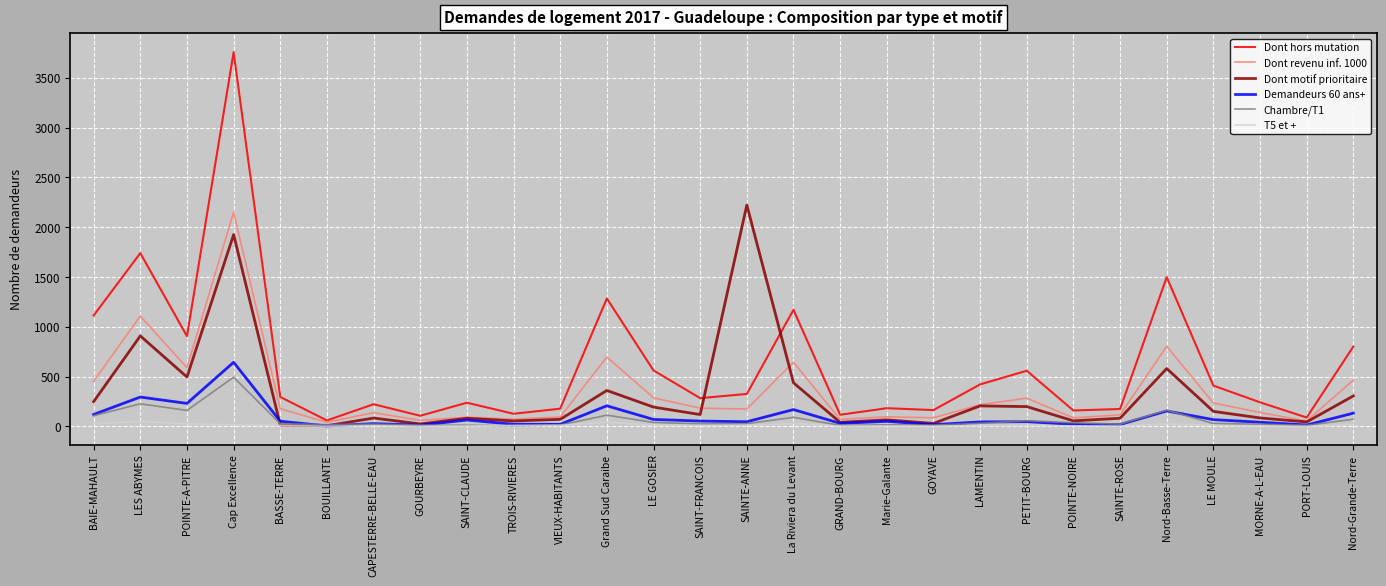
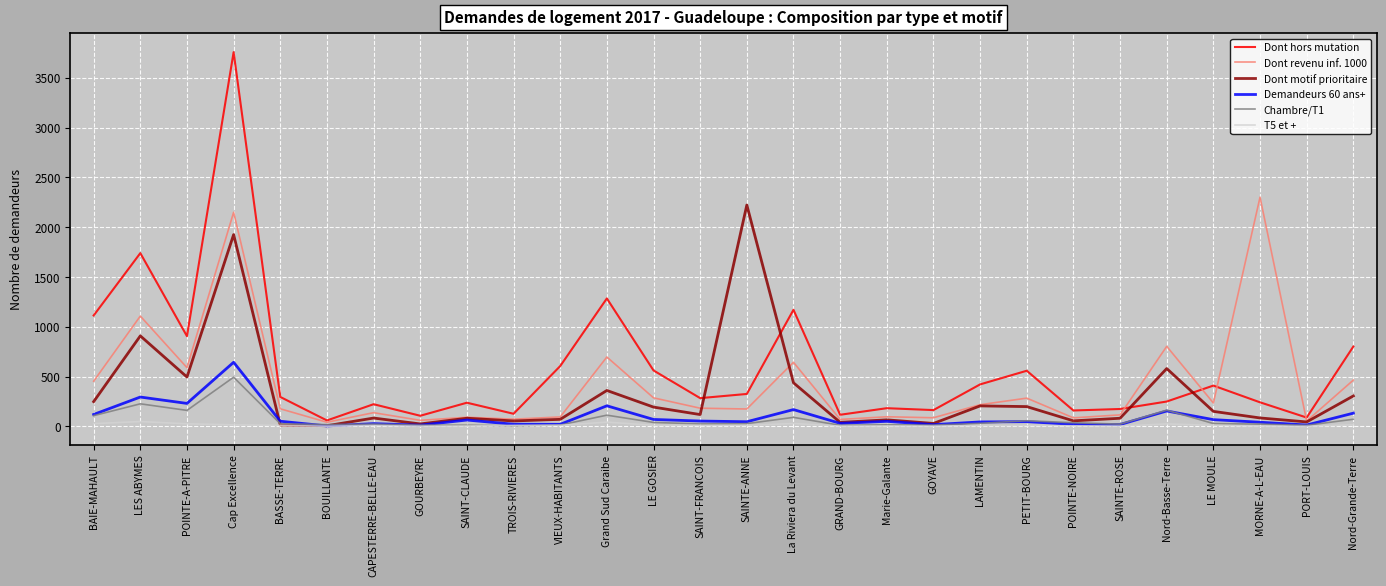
  {
    "Dont hors mutation": {
      "BAIE-MAHAULT": 1100,
      "LES ABYMES": 1700,
      "POINTE-A-PITRE": 900,
      "Cap Excellence": 3800,
      "BASSE-TERRE": 300,
      "CAPESTERRE-BELLE-EAU": 200,
      "GOURBEYRE": 100,
      "SAINT-CLAUDE": 200,
      "TROIS-RIVIERES": 100,
-     "VIEUX-HABITANTS": 200,
+     "VIEUX-HABITANTS": 600,
      "Grand Sud Caraibe": 1300,
      "LE GOSIER": 600,
      "SAINT-FRANCOIS": 300,
      "SAINTE-ANNE": 300,
      "La Riviera du Levant": 1200,
      "GRAND-BOURG": 100,
      "Marie-Galante": 200,
      "GOYAVE": 200,
      "LAMENTIN": 400,
      "PETIT-BOURG": 600,
      "POINTE-NOIRE": 200,
      "SAINTE-ROSE": 200,
-     "Nord-Basse-Terre": 1500,
+     "Nord-Basse-Terre": 200,
      "LE MOULE": 400,
      "MORNE-A-L-EAU": 200,
      "PORT-LOUIS": 100,
      "Nord-Grande-Terre": 800
    },
    "Dont revenu inf. 1000": {
      "BAIE-MAHAULT": 500,
      "LES ABYMES": 1100,
      "POINTE-A-PITRE": 600,
      "Cap Excellence": 2100,
      "BASSE-TERRE": 200,
      "CAPESTERRE-BELLE-EAU": 100,
      "GOURBEYRE": 100,
      "Grand Sud Caraibe": 700,
      "LE GOSIER": 300,
      "SAINT-FRANCOIS": 200,
      "SAINTE-ANNE": 200,
      "La Riviera du Levant": 600,
      "GRAND-BOURG": 100,
      "Marie-Galante": 100,
      "GOYAVE": 100,
      "PETIT-BOURG": 300,
      "POINTE-NOIRE": 100,
      "SAINTE-ROSE": 100,
      "Nord-Basse-Terre": 800,
      "LE MOULE": 200,
-     "MORNE-A-L-EAU": 100,
+     "MORNE-A-L-EAU": 2300,
      "Nord-Grande-Terre": 500
    },
    "Dont motif prioritaire": {
      "BAIE-MAHAULT": 200,
      "LES ABYMES": 900,
      "POINTE-A-PITRE": 500,
      "Cap Excellence": 1900,
      "CAPESTERRE-BELLE-EAU": 100,
      "Grand Sud Caraibe": 400,
      "LE GOSIER": 200,
      "SAINT-FRANCOIS": 100,
      "SAINTE-ANNE": 2200,
      "La Riviera du Levant": 400,
      "PETIT-BOURG": 200,
      "SAINTE-ROSE": 100,
      "Nord-Basse-Terre": 600,
      "LE MOULE": 200,
      "MORNE-A-L-EAU": 100,
      "Nord-Grande-Terre": 300
    },
    "Demandeurs 60 ans+": {
      "LES ABYMES": 300,
      "POINTE-A-PITRE": 200,
      "Cap Excellence": 600,
      "Grand Sud Caraibe": 200,
      "LE GOSIER": 100,
      "SAINT-FRANCOIS": 100,
      "La Riviera du Levant": 200,
      "LE MOULE": 100,
      "Nord-Grande-Terre": 100
    },
    "Chambre/T1": {
      "LES ABYMES": 200,
      "POINTE-A-PITRE": 200,
      "Cap Excellence": 500,
      "Grand Sud Caraibe": 100,
      "LE GOSIER": 0,
      "La Riviera du Levant": 100,
      "Nord-Grande-Terre": 100
    },
    "T5 et +": {
      "BAIE-MAHAULT": 0,
      "LES ABYMES": 0,
      "POINTE-A-PITRE": 0,
      "Cap Excellence": 0,
      "Grand Sud Caraibe": 0,
      "LE GOSIER": 0,
      "La Riviera du Levant": 0,
      "PETIT-BOURG": 0,
      "Nord-Basse-Terre": 0,
      "Nord-Grande-Terre": 0
    }
  }
